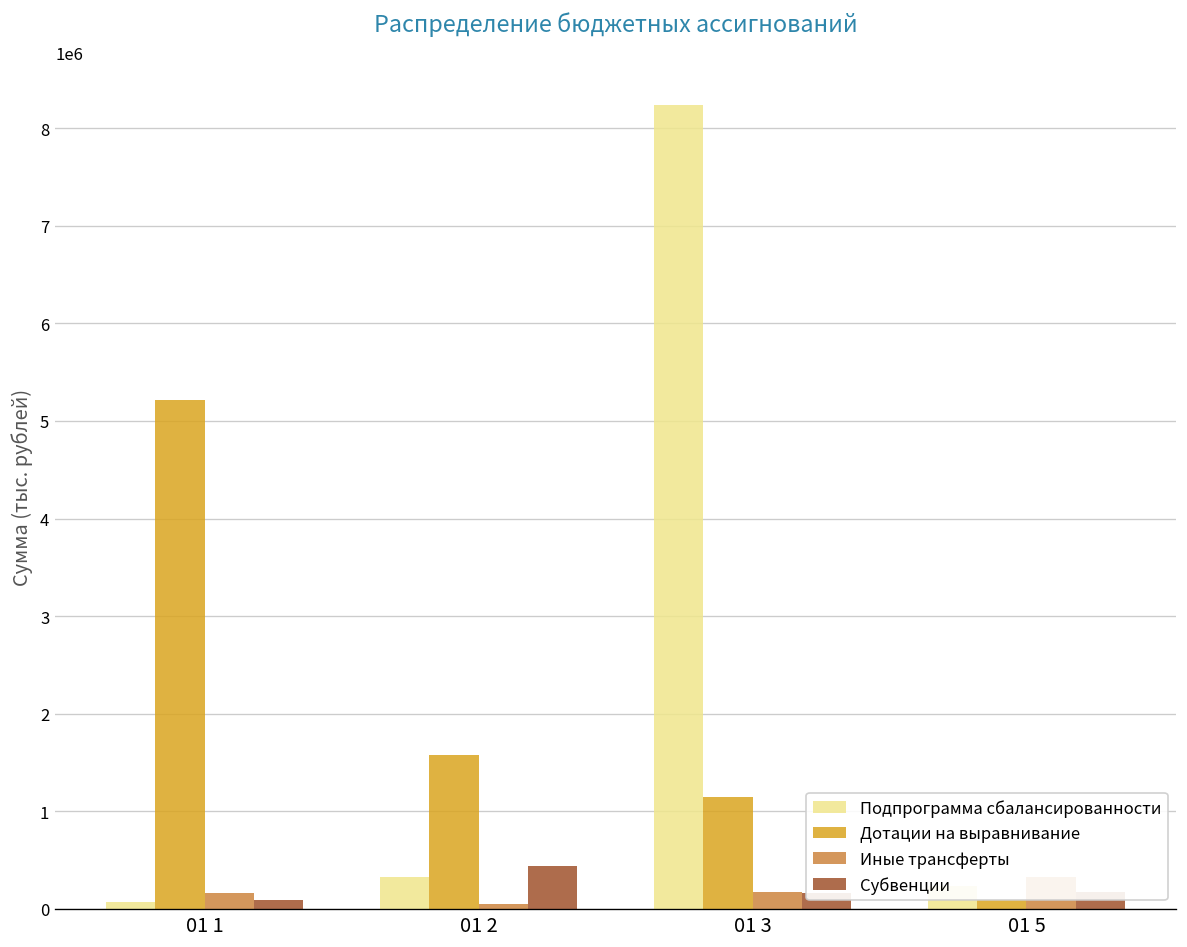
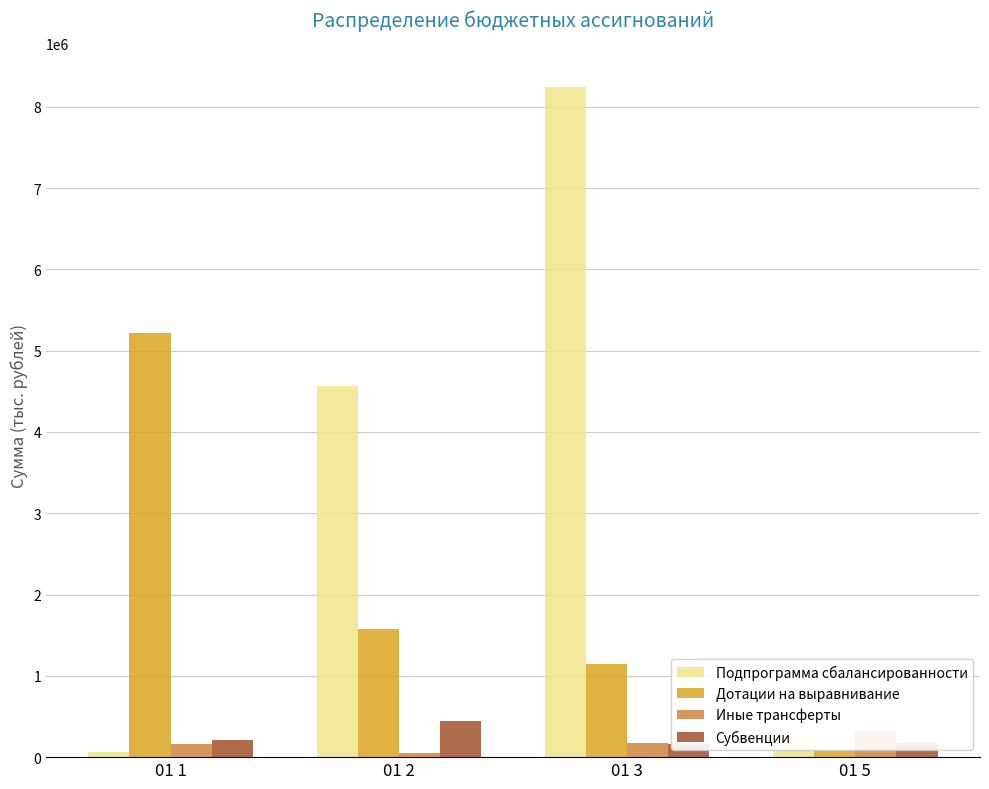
  {
    "Подпрограмма сбалансированности": {
      "01 1": 100000,
-     "01 2": 300000,
+     "01 2": 4600000,
      "01 3": 8200000
    },
    "Субвенции": {
-     "01 1": 100000,
+     "01 1": 200000,
      "01 2": 400000
    }
  }
